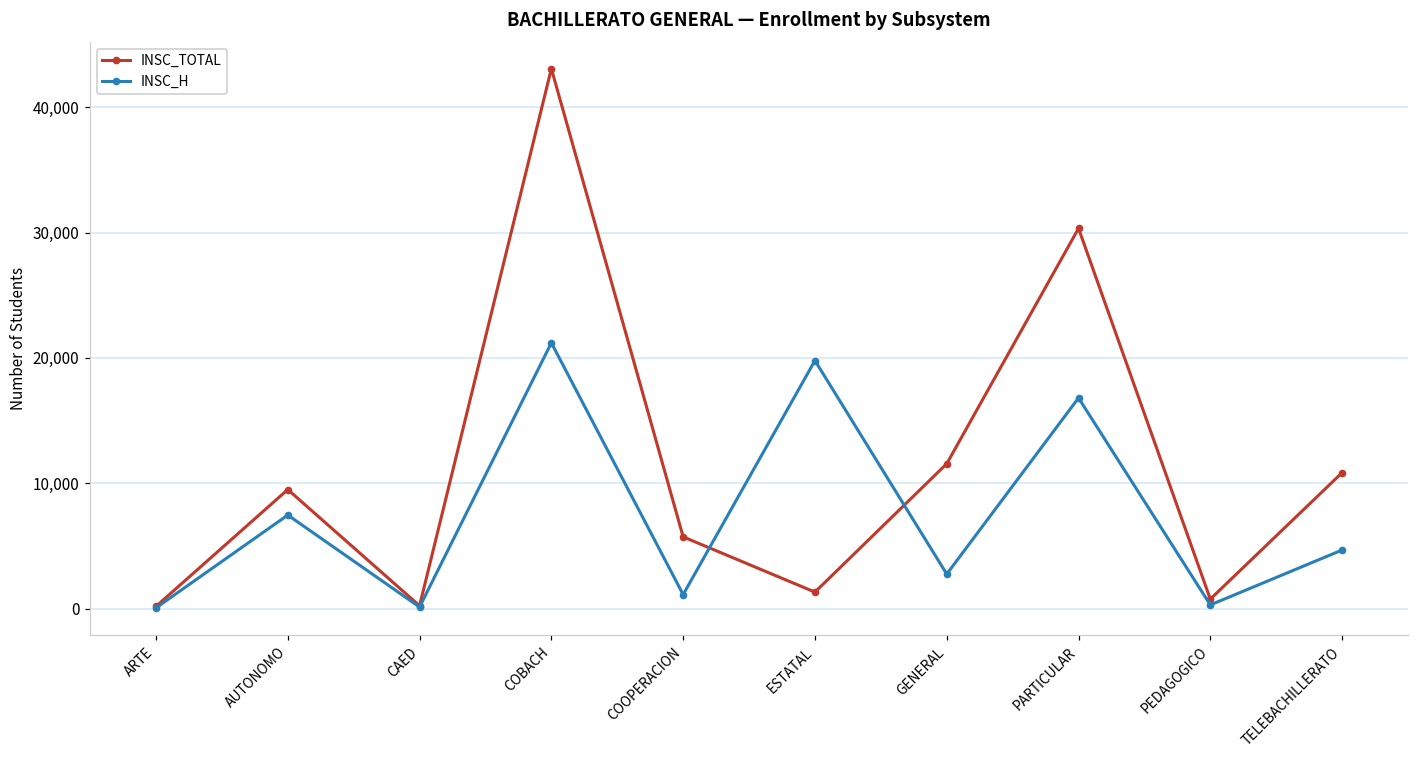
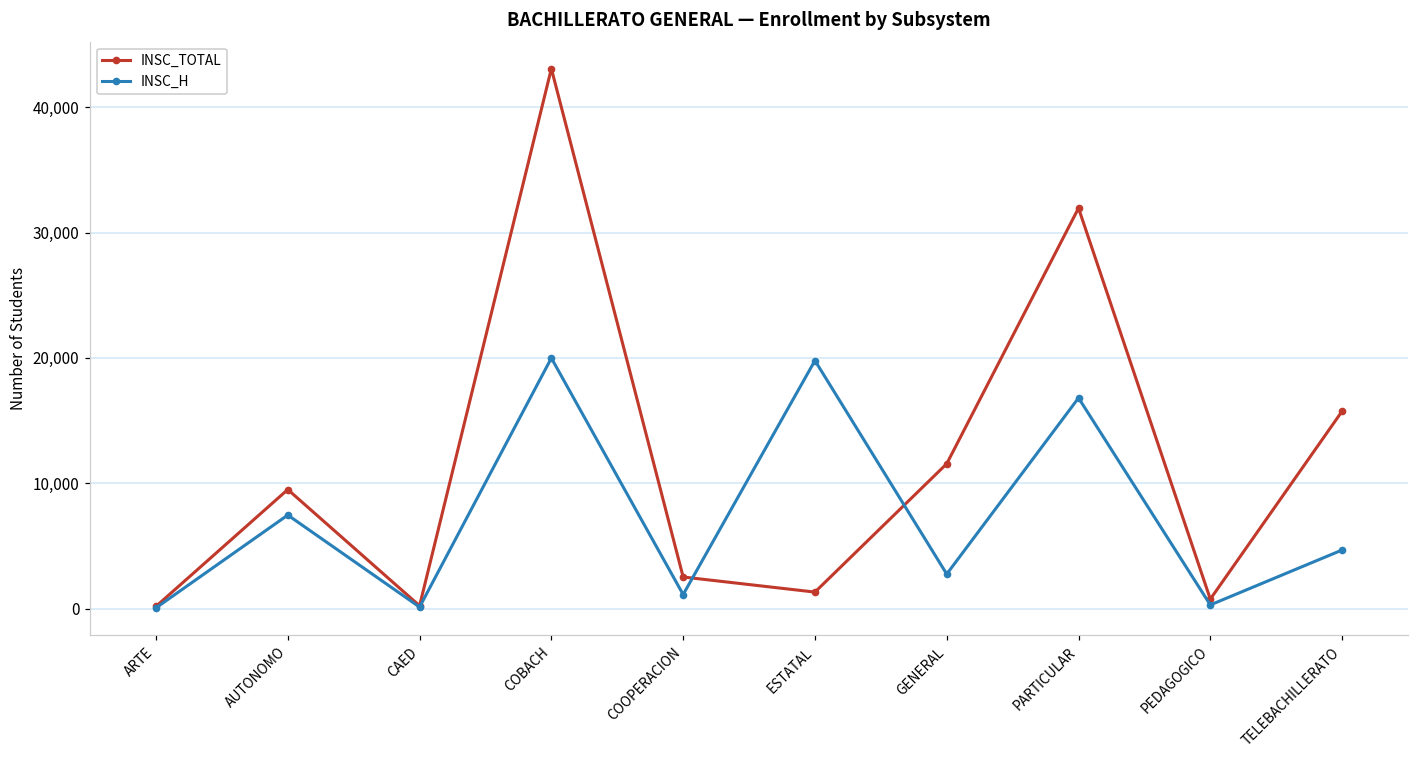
  {
    "INSC_TOTAL": {
      "AUTONOMO": "9,500",
      "COBACH": "43,100",
-     "COOPERACION": "5,700",
+     "COOPERACION": "2,500",
      "ESTATAL": "1,300",
      "GENERAL": "11,600",
-     "PARTICULAR": "30,300",
+     "PARTICULAR": "31,900",
      "PEDAGOGICO": "800",
-     "TELEBACHILLERATO": "10,800"
+     "TELEBACHILLERATO": "15,800"
    },
    "INSC_H": {
      "AUTONOMO": "7,500",
-     "COBACH": "21,200",
+     "COBACH": "20,000",
      "COOPERACION": "1,100",
      "ESTATAL": "19,800",
      "GENERAL": "2,800",
      "PARTICULAR": "16,800",
      "PEDAGOGICO": "300",
      "TELEBACHILLERATO": "4,700"
    }
  }
